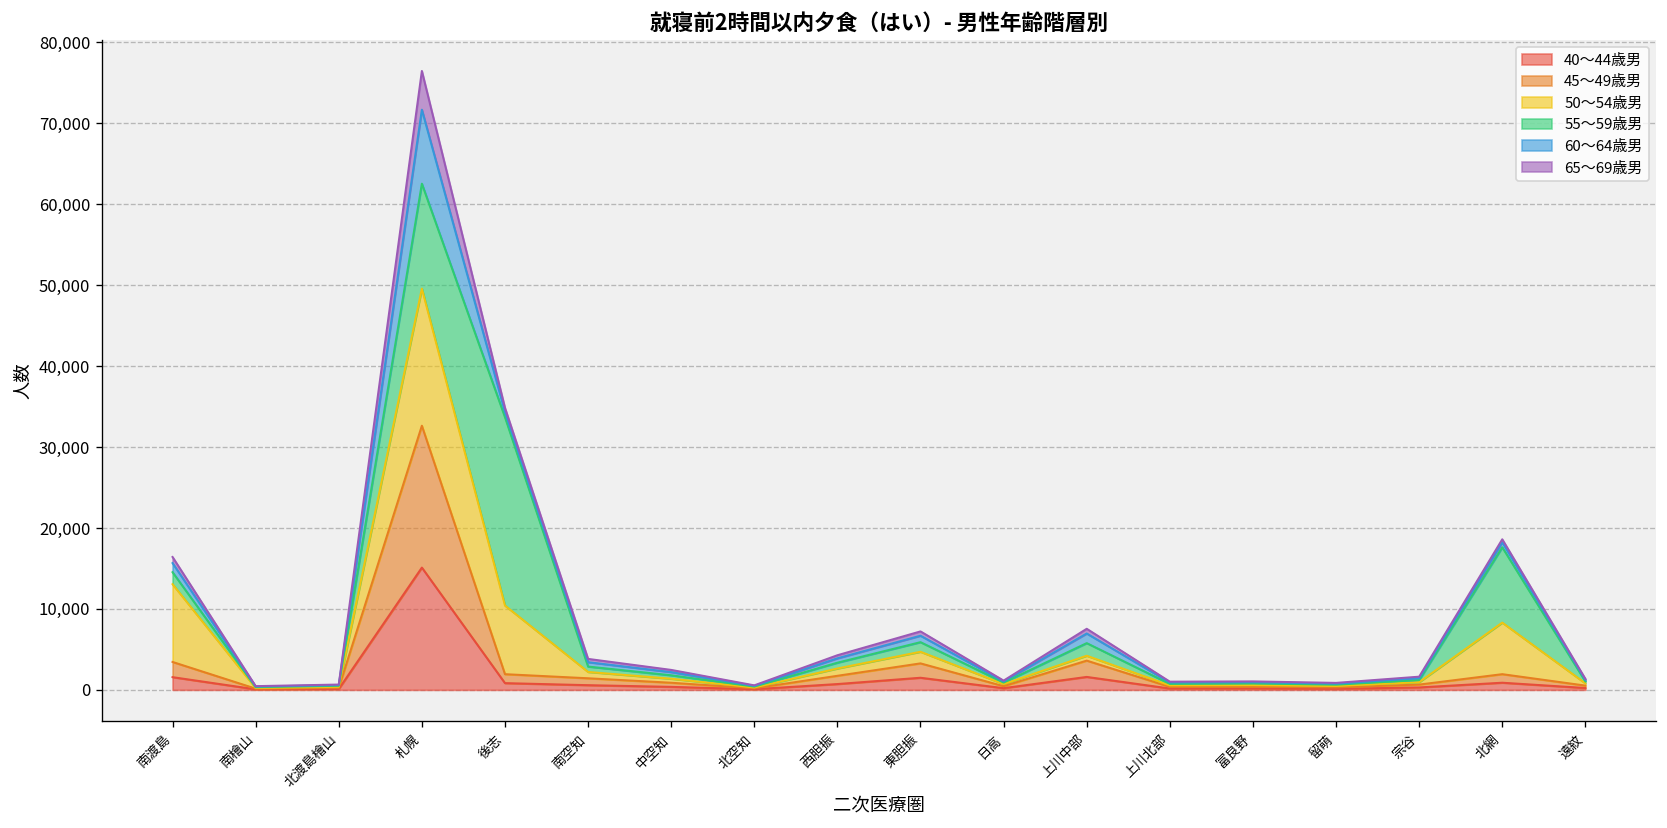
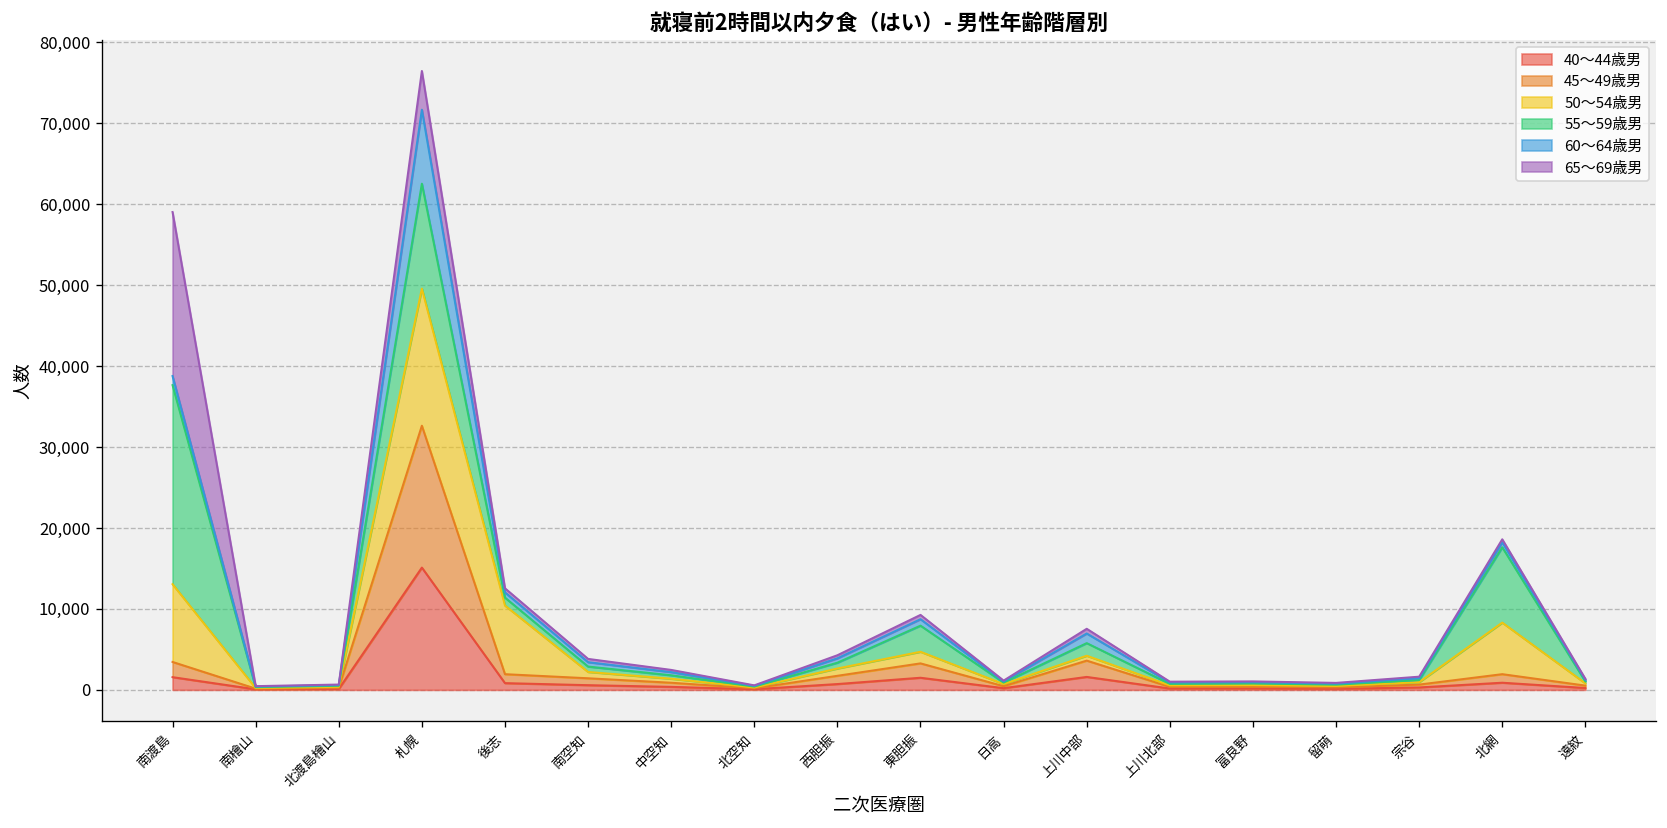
  {
    "50～54歳男": {
      "南渡島": "10,000",
      "札幌": "17,000",
      "後志": "8,000",
      "南空知": "1,000",
      "中空知": "0",
      "西胆振": "1,000",
      "東胆振": "1,000",
      "上川中部": "1,000",
      "北網": "6,000"
    },
    "55～59歳男": {
-     "南渡島": "1,000",
+     "南渡島": "25,000",
      "札幌": "13,000",
-     "後志": "23,000",
+     "後志": "1,000",
      "南空知": "1,000",
      "中空知": "0",
      "西胆振": "1,000",
-     "東胆振": "1,000",
+     "東胆振": "3,000",
      "上川中部": "2,000",
      "北網": "9,000"
    },
    "60～64歳男": {
      "南渡島": "1,000",
      "札幌": "9,000",
      "後志": "1,000",
      "南空知": "1,000",
      "西胆振": "1,000",
      "東胆振": "1,000",
      "上川中部": "1,000"
    },
    "65～69歳男": {
-     "南渡島": "1,000",
+     "南渡島": "20,000",
      "札幌": "5,000",
      "後志": "1,000",
      "南空知": "0",
      "西胆振": "0",
      "東胆振": "1,000",
      "上川中部": "1,000"
    }
  }
